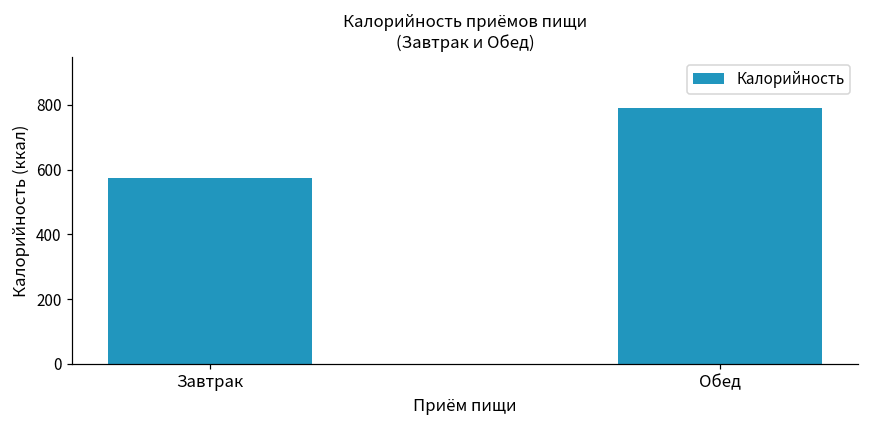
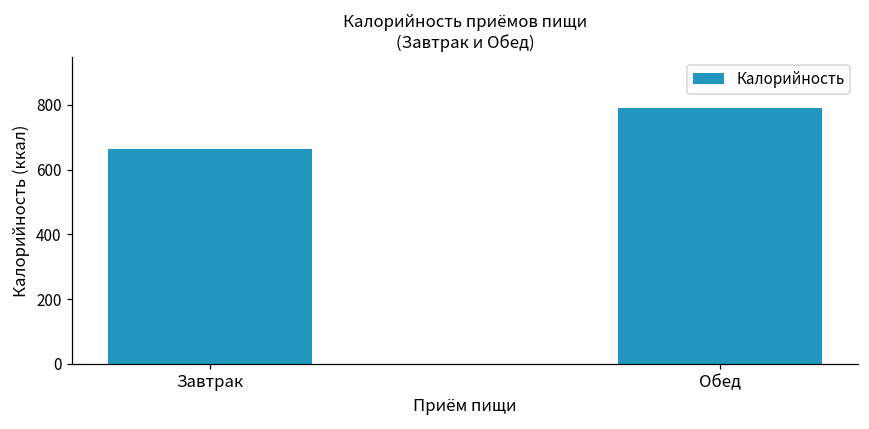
  {
-   "Завтрак": 570,
+   "Завтрак": 660,
    "Обед": 790
  }
